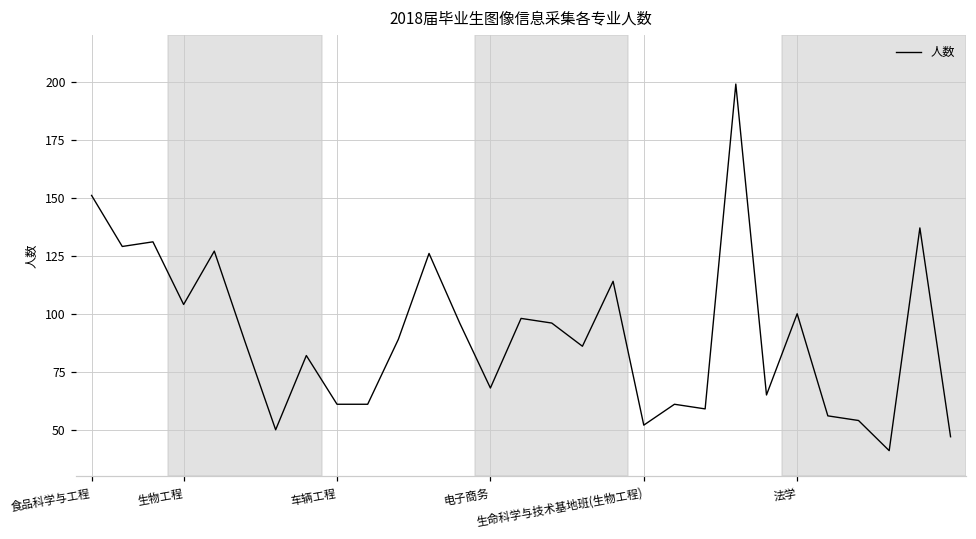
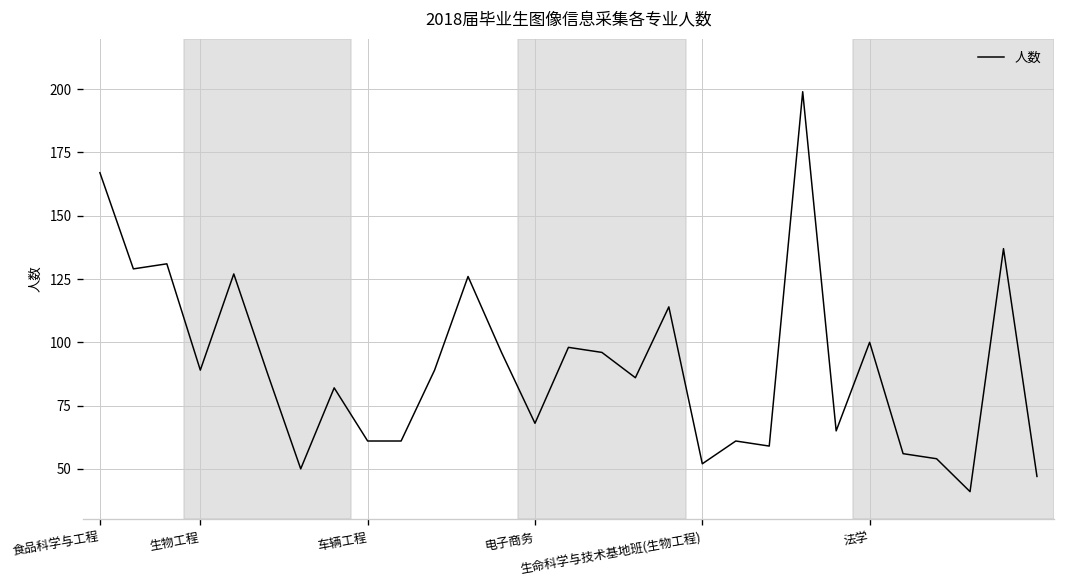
  {
-   "食品科学与工程": 151,
-   "生物工程": 104,
+   "食品科学与工程": 167,
+   "生物工程": 89,
    "车辆工程": 61,
    "电子商务": 68,
    "生命科学与技术基地班(生物工程)": 52,
    "法学": 100
  }
